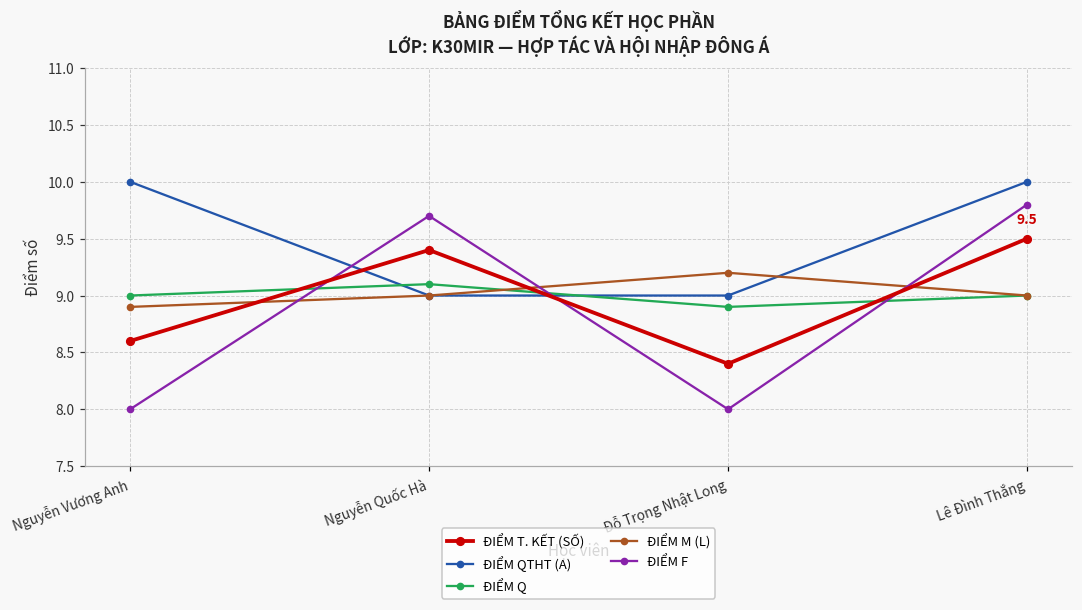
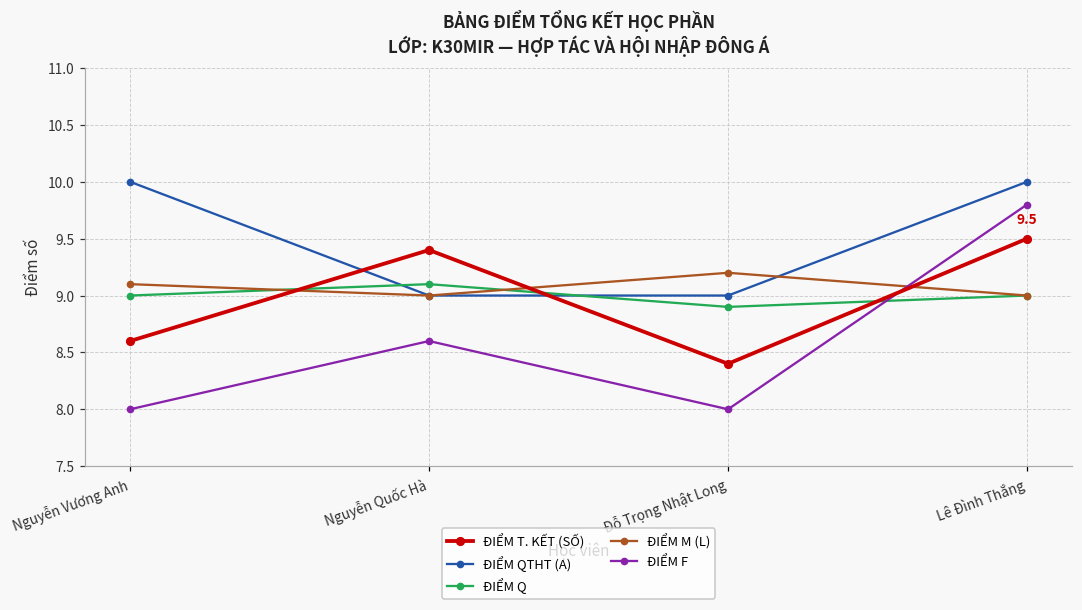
  {
    "ĐIỂM T. KẾT (SỐ)": {
      "Lê Đình Thắng": 9.5
    },
    "ĐIỂM QTHT (A)": {
      "Nguyễn Vương Anh": 10.0,
      "Đỗ Trọng Nhật Long": 9.0,
      "Lê Đình Thắng": 10.0
    },
    "ĐIỂM Q": {
      "Nguyễn Vương Anh": 9.0,
      "Nguyễn Quốc Hà": 9.1,
      "Đỗ Trọng Nhật Long": 8.9
    },
    "ĐIỂM M (L)": {
-     "Nguyễn Vương Anh": 8.9,
+     "Nguyễn Vương Anh": 9.1,
      "Đỗ Trọng Nhật Long": 9.2
    },
    "ĐIỂM F": {
      "Nguyễn Vương Anh": 8.0,
-     "Nguyễn Quốc Hà": 9.7,
+     "Nguyễn Quốc Hà": 8.6,
      "Đỗ Trọng Nhật Long": 8.0
    }
  }
